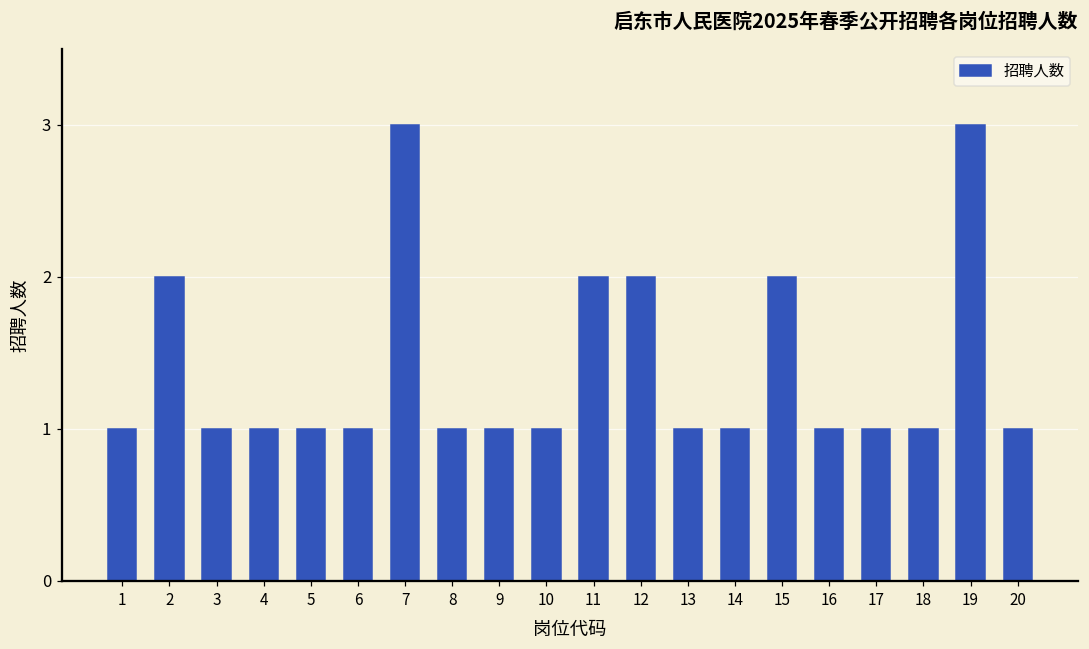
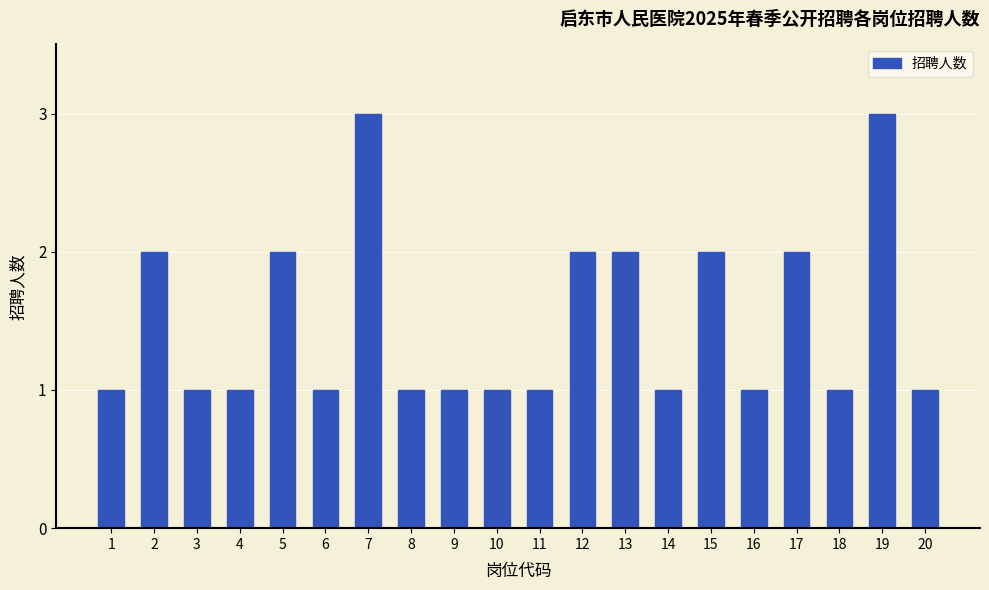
  {
    "1": 1,
    "2": 2,
    "3": 1,
    "4": 1,
-   "5": 1,
+   "5": 2,
    "6": 1,
    "7": 3,
    "8": 1,
    "9": 1,
    "10": 1,
-   "11": 2,
+   "11": 1,
    "12": 2,
-   "13": 1,
+   "13": 2,
    "14": 1,
    "15": 2,
    "16": 1,
-   "17": 1,
+   "17": 2,
    "18": 1,
    "19": 3,
    "20": 1
  }
